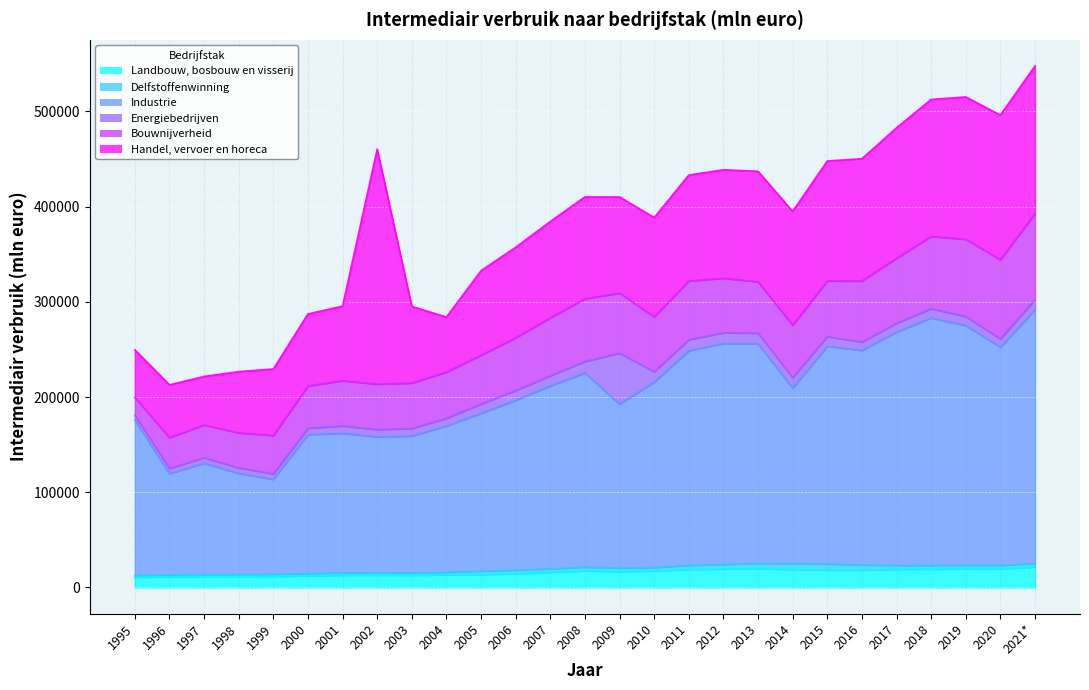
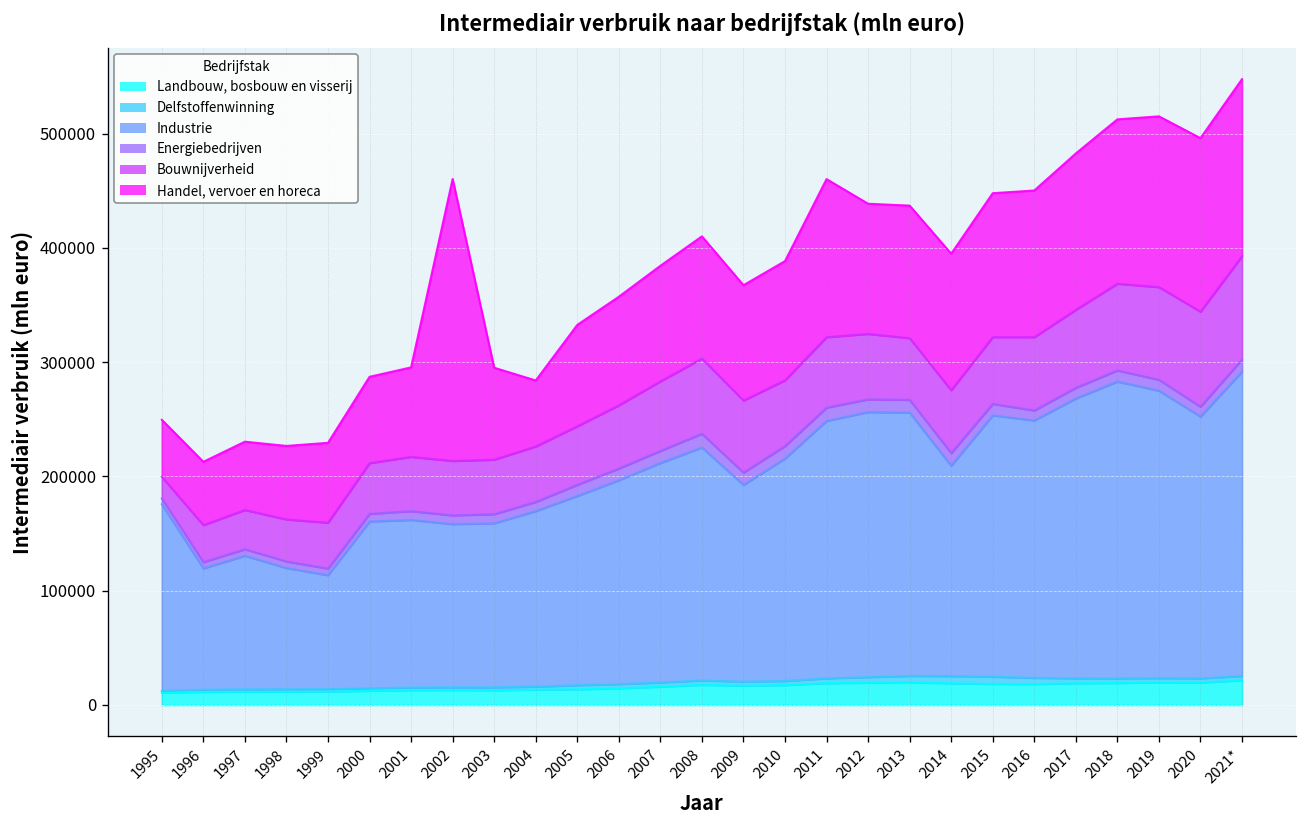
  {
    "Landbouw, bosbouw en visserij": {
      "2005": 10000,
      "2006": 10000,
      "2007": 20000,
      "2008": 20000,
      "2009": 20000,
      "2010": 20000,
      "2011": 20000,
      "2012": 20000,
      "2013": 20000,
      "2014": 20000,
      "2015": 20000,
      "2016": 20000,
      "2017": 20000,
      "2018": 20000,
      "2019": 20000,
      "2020": 20000,
      "2021*": 20000
    },
    "Delfstoffenwinning": {
      "2005": 0,
      "2006": 0,
      "2007": 0,
      "2008": 0,
      "2009": 0,
      "2010": 0,
      "2011": 0,
      "2012": 0,
      "2013": 10000,
      "2014": 10000,
      "2015": 10000,
      "2016": 10000,
      "2017": 0,
      "2018": 0,
      "2019": 0,
      "2020": 0,
      "2021*": 0
    },
    "Industrie": {
      "1995": 160000,
      "1996": 110000,
      "1997": 120000,
      "1998": 110000,
      "1999": 100000,
      "2000": 150000,
      "2001": 150000,
      "2002": 140000,
      "2003": 140000,
      "2004": 150000,
      "2005": 170000,
      "2006": 180000,
      "2007": 190000,
      "2008": 200000,
      "2009": 170000,
      "2010": 190000,
      "2011": 230000,
      "2012": 230000,
      "2013": 230000,
      "2014": 180000,
      "2015": 230000,
      "2016": 230000,
      "2017": 240000,
      "2018": 260000,
      "2019": 250000,
      "2020": 230000,
      "2021*": 270000
    },
    "Energiebedrijven": {
      "1995": 10000,
      "1996": 10000,
      "1997": 10000,
      "1998": 10000,
      "1999": 10000,
      "2000": 10000,
      "2001": 10000,
      "2002": 10000,
      "2003": 10000,
      "2004": 10000,
      "2005": 10000,
      "2006": 10000,
      "2007": 10000,
      "2008": 10000,
-     "2009": 50000,
+     "2009": 10000,
      "2010": 10000,
      "2011": 10000,
      "2012": 10000,
      "2013": 10000,
      "2014": 10000,
      "2015": 10000,
      "2016": 10000,
      "2017": 10000,
      "2018": 10000,
      "2019": 10000,
      "2020": 10000,
      "2021*": 10000
    },
    "Bouwnijverheid": {
      "1995": 20000,
      "1996": 30000,
      "1997": 30000,
      "1998": 40000,
      "1999": 40000,
      "2000": 40000,
      "2001": 50000,
      "2002": 50000,
      "2003": 50000,
      "2004": 50000,
      "2005": 50000,
      "2006": 60000,
      "2007": 60000,
      "2008": 70000,
      "2009": 60000,
      "2010": 60000,
      "2011": 60000,
      "2012": 60000,
      "2013": 50000,
      "2014": 60000,
      "2015": 60000,
      "2016": 60000,
      "2017": 70000,
      "2018": 80000,
      "2019": 80000,
      "2020": 80000,
      "2021*": 90000
    },
    "Handel, vervoer en horeca": {
      "1995": 50000,
      "1996": 60000,
-     "1997": 50000,
+     "1997": 60000,
      "1998": 60000,
      "1999": 70000,
      "2000": 80000,
      "2001": 80000,
      "2002": 250000,
      "2003": 80000,
      "2004": 60000,
      "2005": 90000,
      "2006": 100000,
      "2007": 100000,
      "2008": 110000,
      "2009": 100000,
      "2010": 100000,
-     "2011": 110000,
+     "2011": 140000,
      "2012": 110000,
      "2013": 120000,
      "2014": 120000,
      "2015": 130000,
      "2016": 130000,
      "2017": 140000,
      "2018": 140000,
      "2019": 150000,
      "2020": 150000,
      "2021*": 150000
    }
  }
